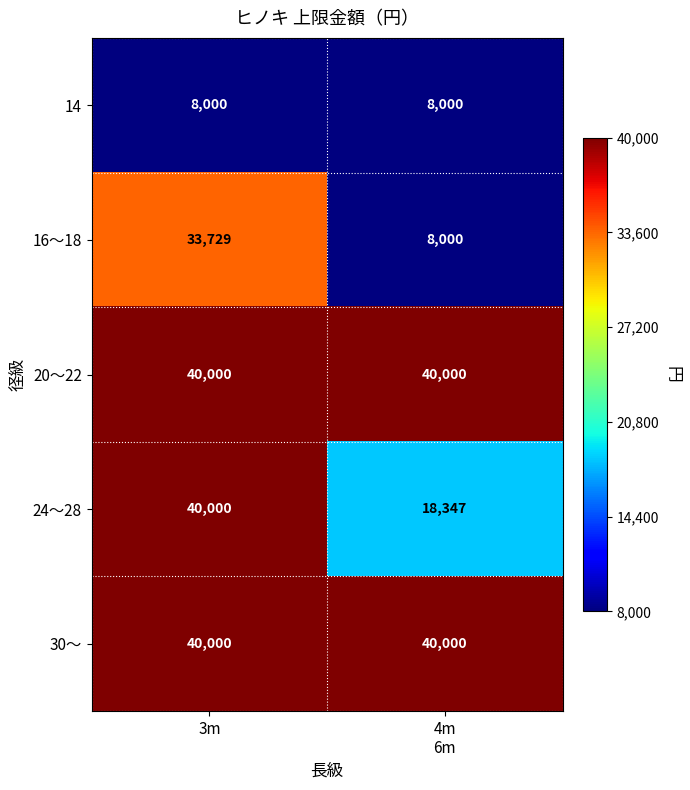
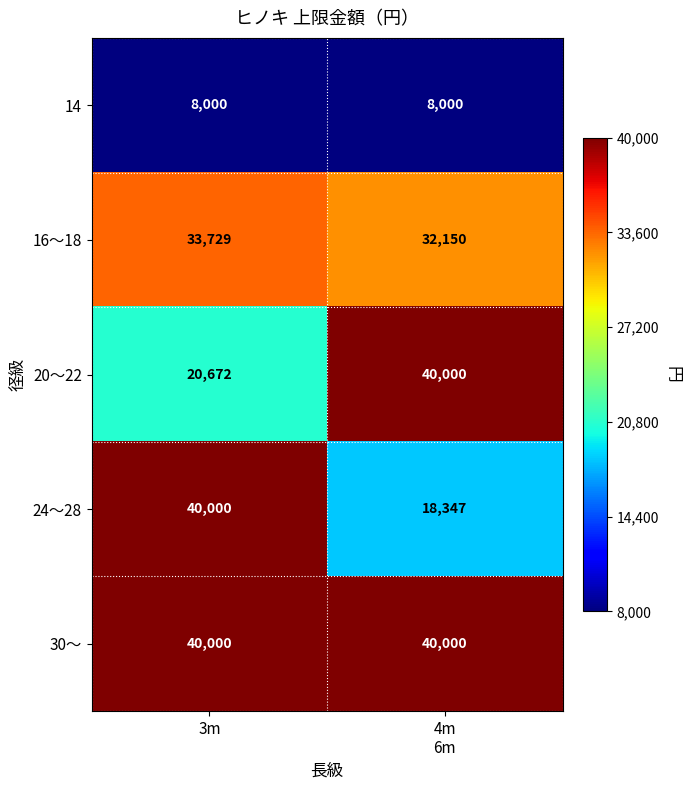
  {
    "14": {
      "3m": "8,000",
      "4m 6m": "8,000"
    },
    "16～18": {
      "3m": "33,729",
-     "4m 6m": "8,000"
+     "4m 6m": "32,150"
    },
    "20～22": {
-     "3m": "40,000",
+     "3m": "20,672",
      "4m 6m": "40,000"
    },
    "24～28": {
      "3m": "40,000",
      "4m 6m": "18,347"
    },
    "30～": {
      "3m": "40,000",
      "4m 6m": "40,000"
    }
  }
